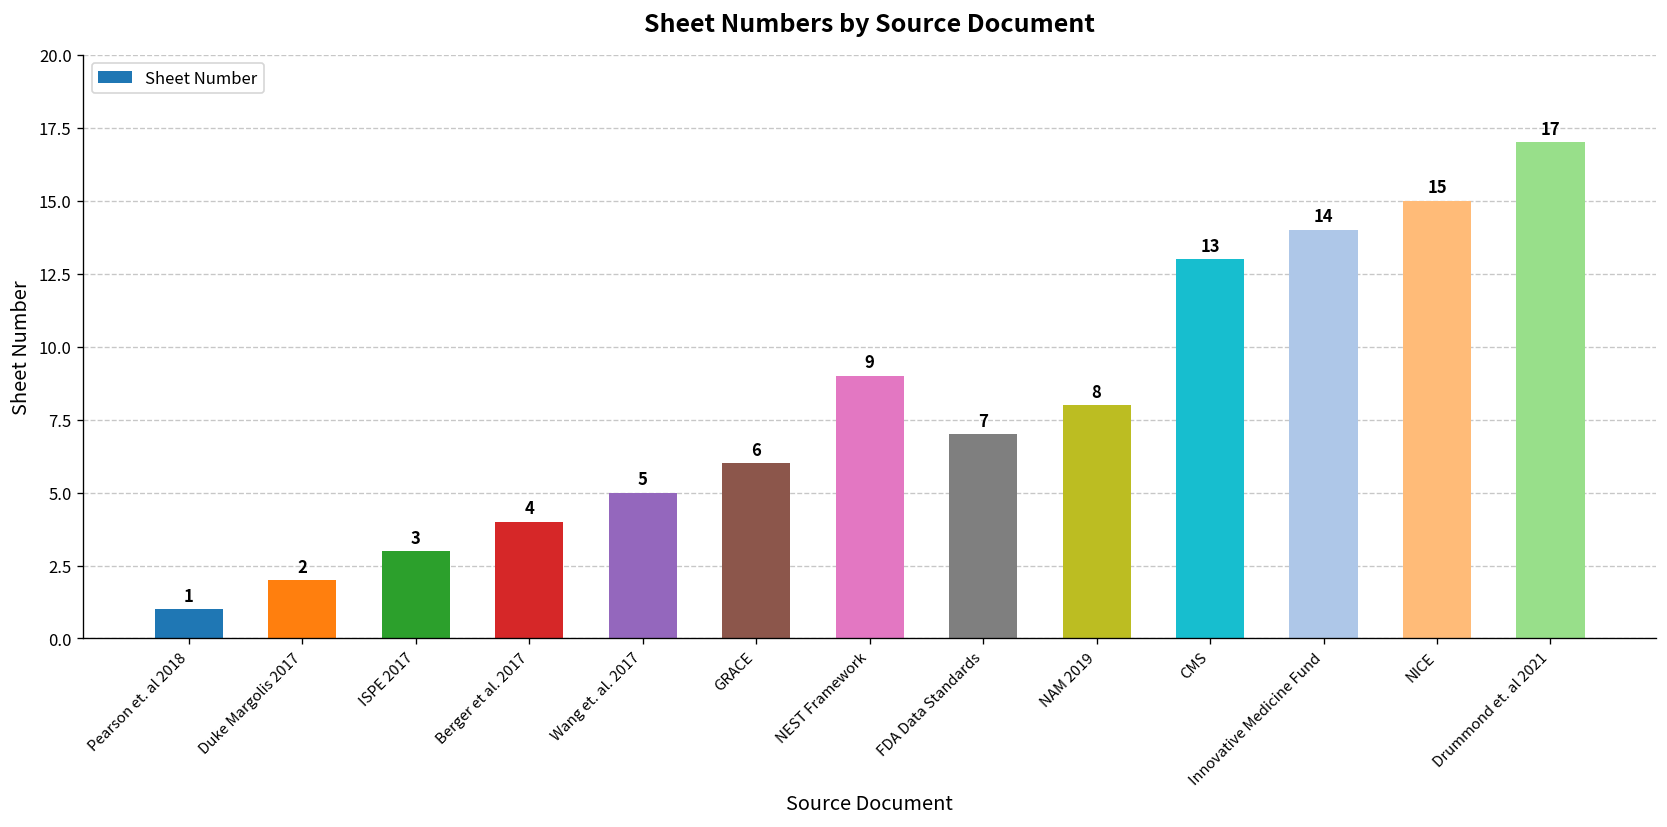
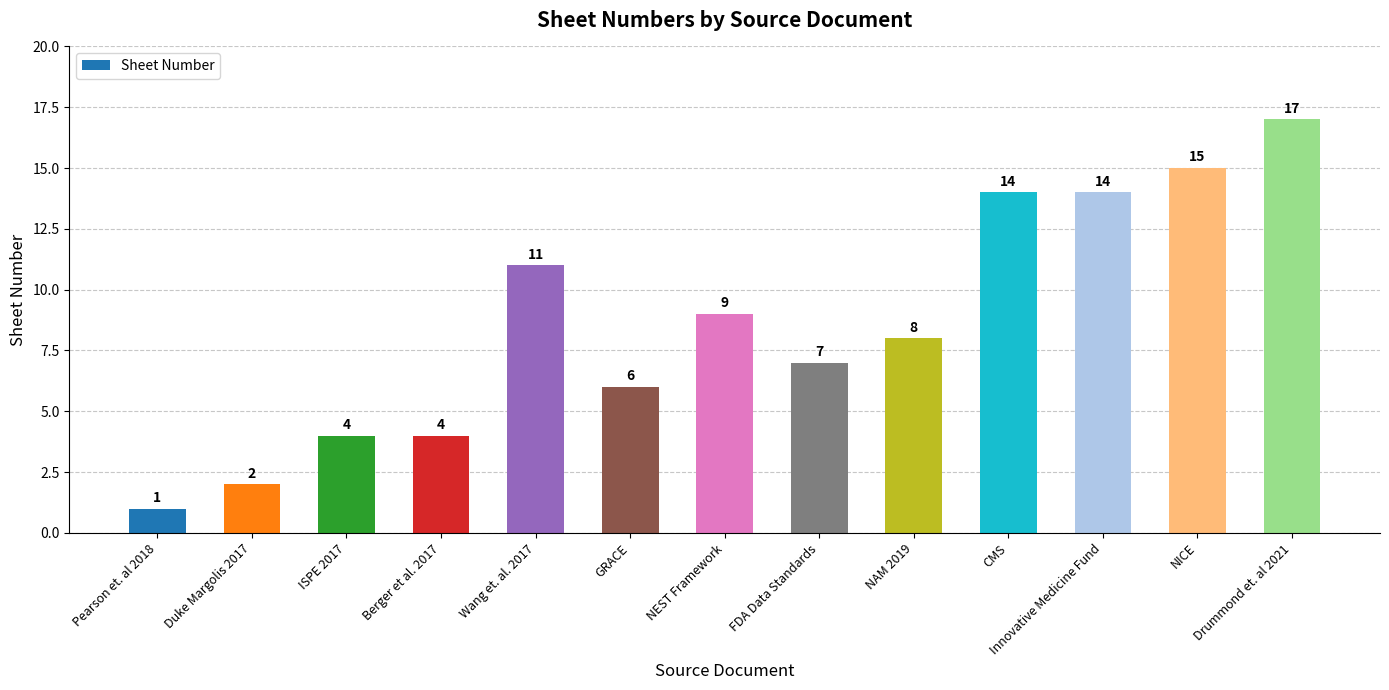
  {
    "Pearson et. al 2018": 1,
    "Duke Margolis 2017": 2,
-   "ISPE 2017": 3,
+   "ISPE 2017": 4,
    "Berger et al. 2017": 4,
-   "Wang et. al. 2017": 5,
+   "Wang et. al. 2017": 11,
    "GRACE": 6,
    "NEST Framework": 9,
    "FDA Data Standards": 7,
    "NAM 2019": 8,
-   "CMS": 13,
+   "CMS": 14,
    "Innovative Medicine Fund": 14,
    "NICE": 15,
    "Drummond et. al 2021": 17
  }
